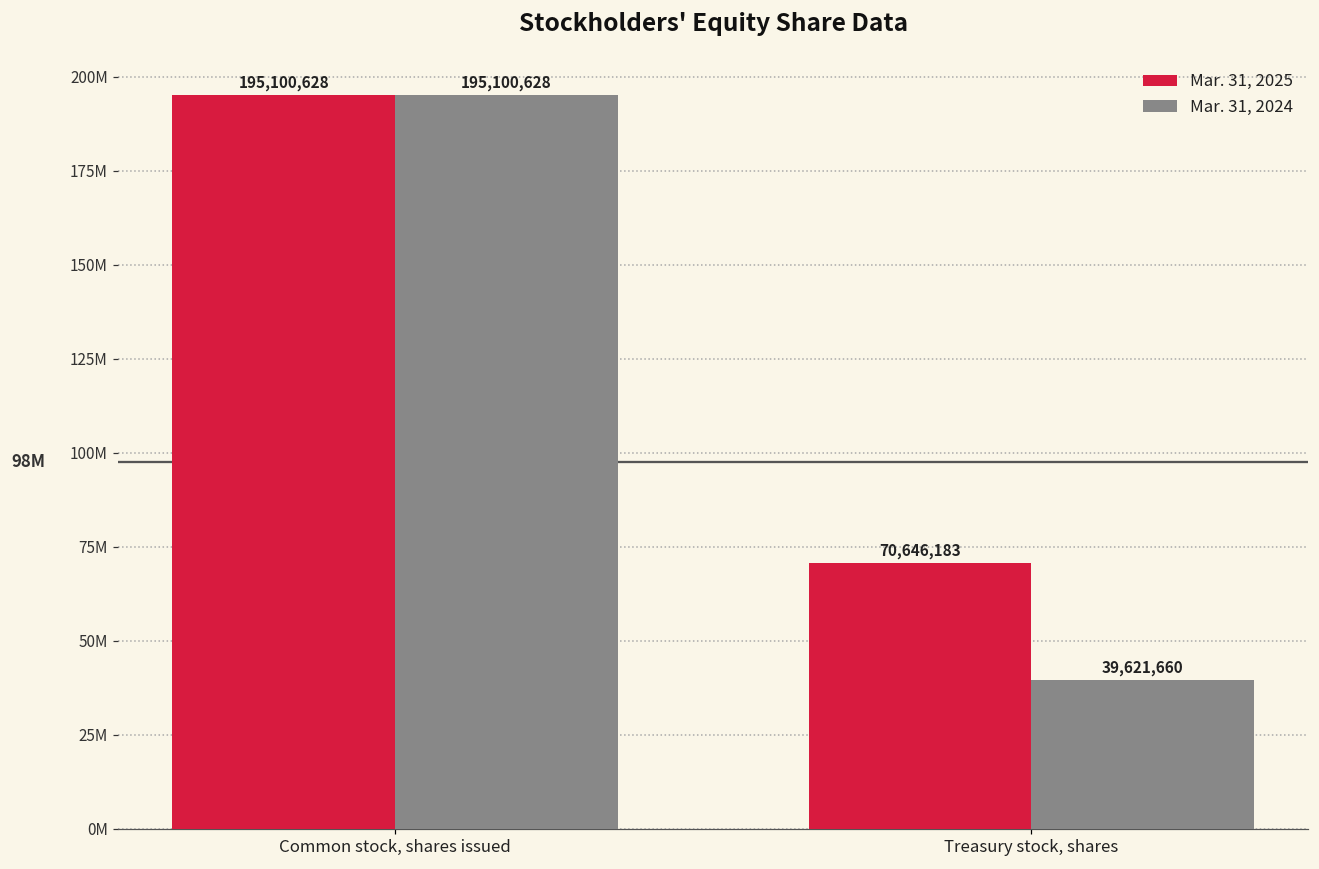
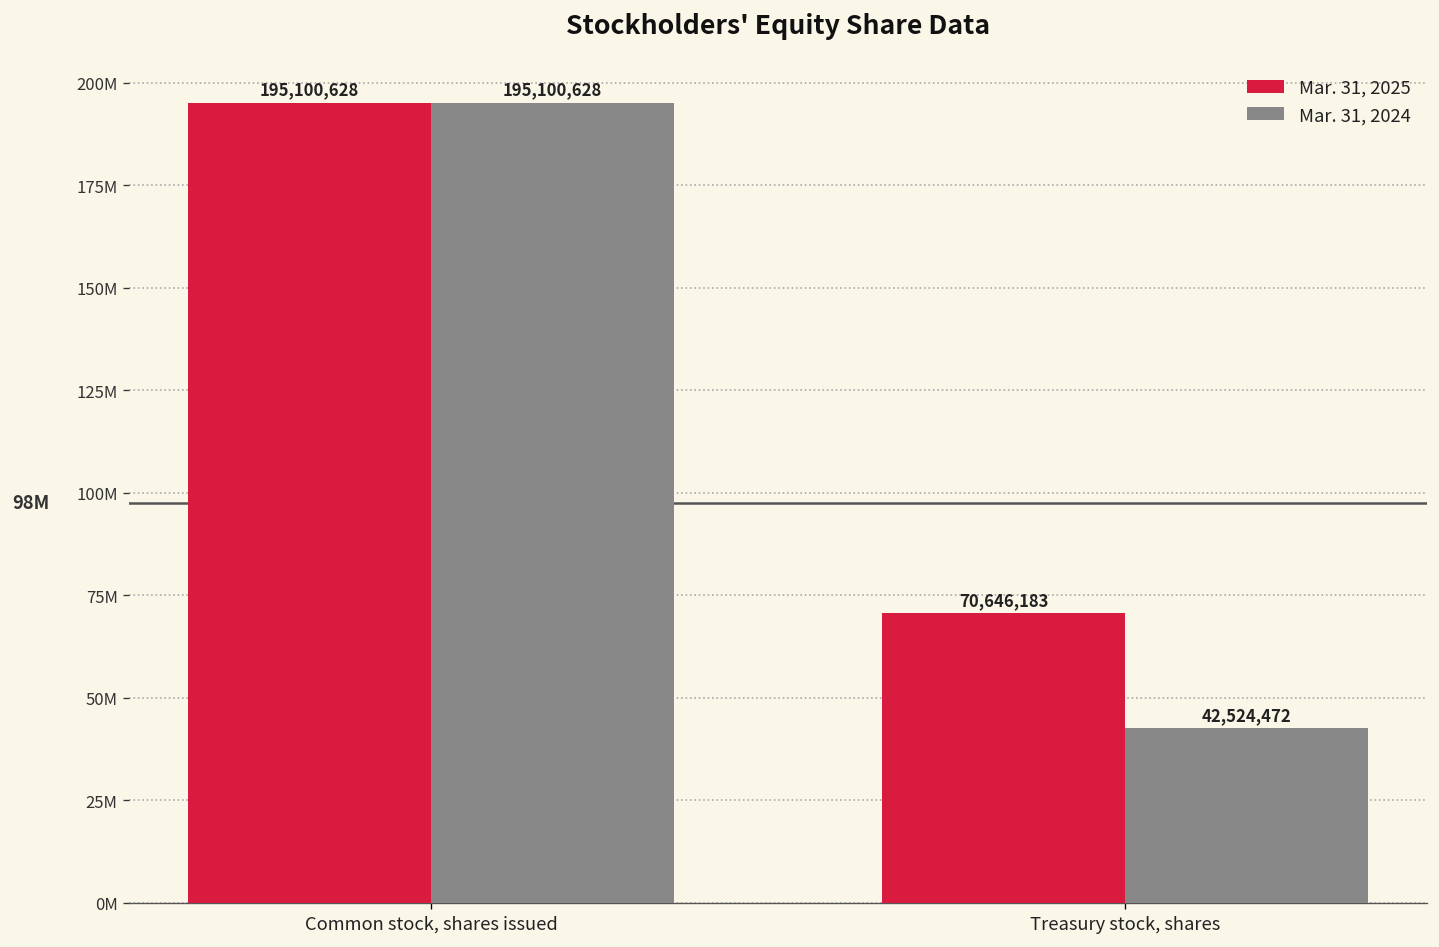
  {
    "Mar. 31, 2025": {
      "Common stock, shares issued": "195,100,628",
      "Treasury stock, shares": "70,646,183"
    },
    "Mar. 31, 2024": {
      "Common stock, shares issued": "195,100,628",
-     "Treasury stock, shares": "39,621,660"
+     "Treasury stock, shares": "42,524,472"
    }
  }
